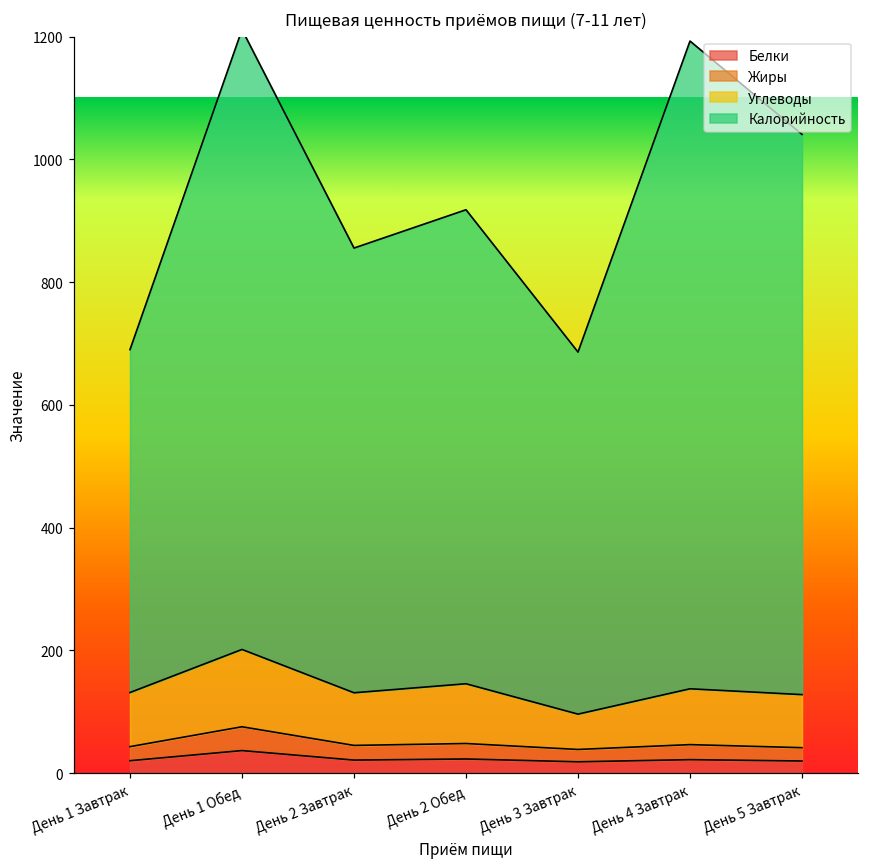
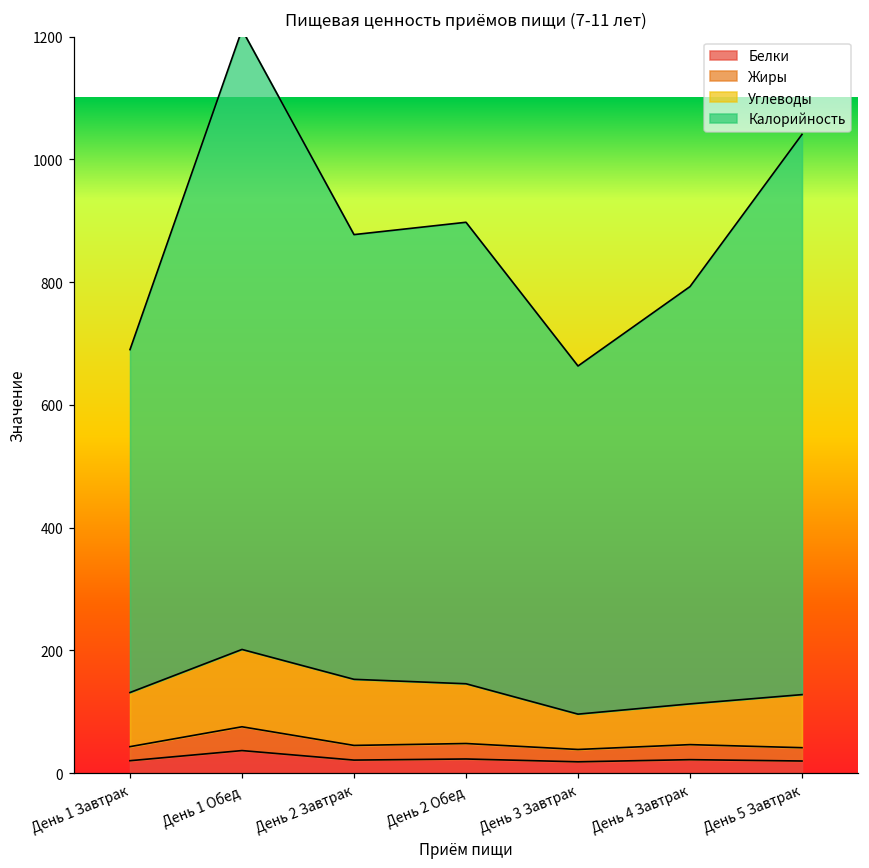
  {
    "Углеводы": {
      "День 1 Завтрак": 90,
      "День 1 Обед": 130,
-     "День 2 Завтрак": 90,
+     "День 2 Завтрак": 110,
      "День 2 Обед": 100,
      "День 3 Завтрак": 60,
-     "День 4 Завтрак": 90,
+     "День 4 Завтрак": 70,
      "День 5 Завтрак": 90
    },
    "Калорийность": {
      "День 1 Завтрак": 560,
      "День 2 Завтрак": 720,
-     "День 2 Обед": 770,
-     "День 3 Завтрак": 590,
-     "День 4 Завтрак": 1060,
+     "День 2 Обед": 750,
+     "День 3 Завтрак": 570,
+     "День 4 Завтрак": 680,
      "День 5 Завтрак": 910
    }
  }
